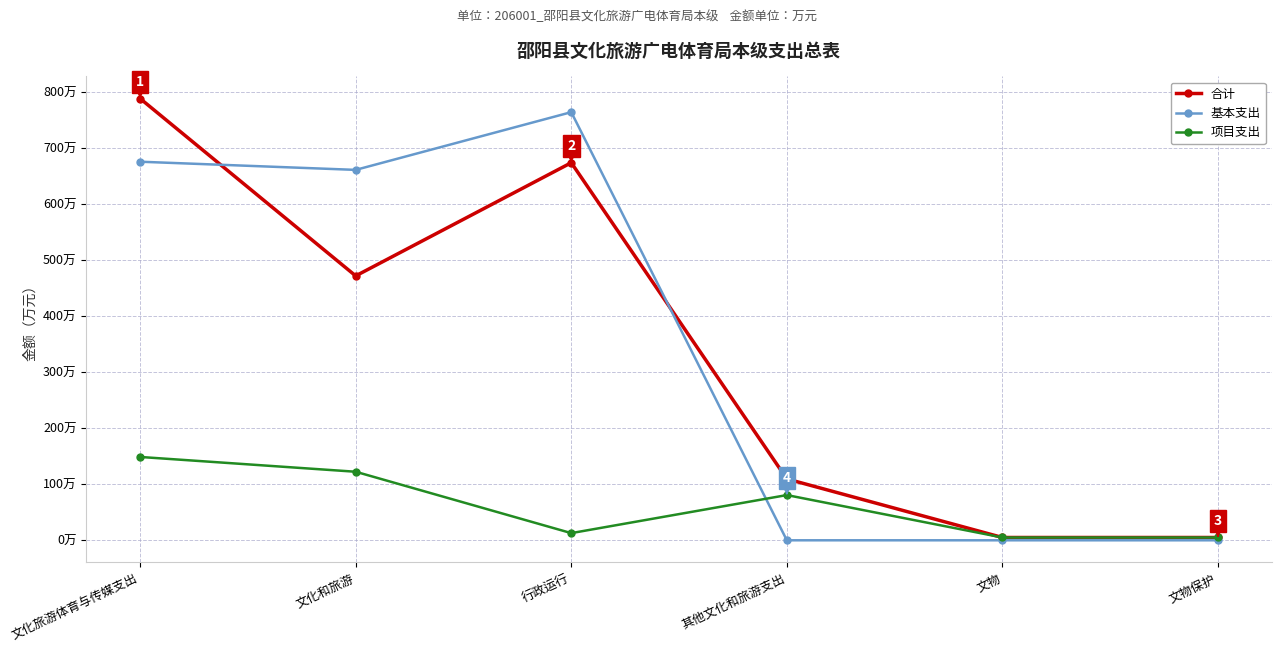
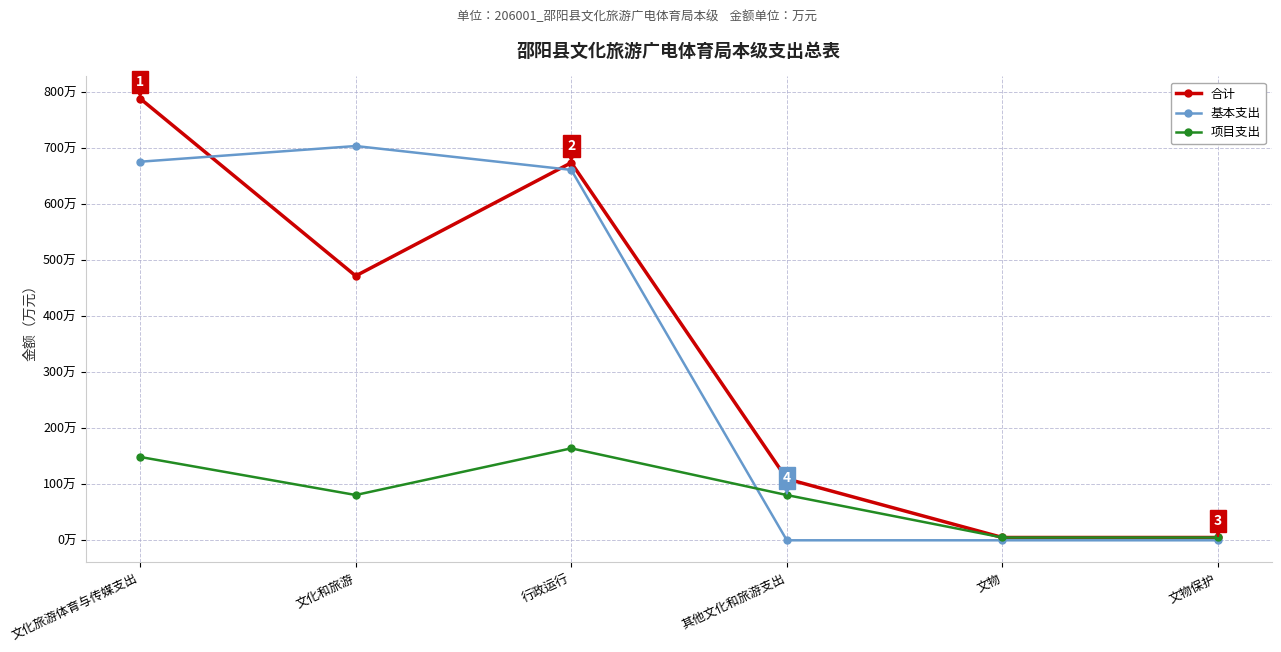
  {
    "合计": {
      "文化和旅游": "470万"
    },
    "基本支出": {
      "文化旅游体育与传媒支出": "680万",
-     "文化和旅游": "660万",
-     "行政运行": "760万",
+     "文化和旅游": "700万",
+     "行政运行": "660万",
      "其他文化和旅游支出": "0万",
      "文物": "0万",
      "文物保护": "0万"
    },
    "项目支出": {
      "文化旅游体育与传媒支出": "150万",
-     "文化和旅游": "120万",
-     "行政运行": "10万",
+     "文化和旅游": "80万",
+     "行政运行": "160万",
      "其他文化和旅游支出": "80万"
    }
  }
